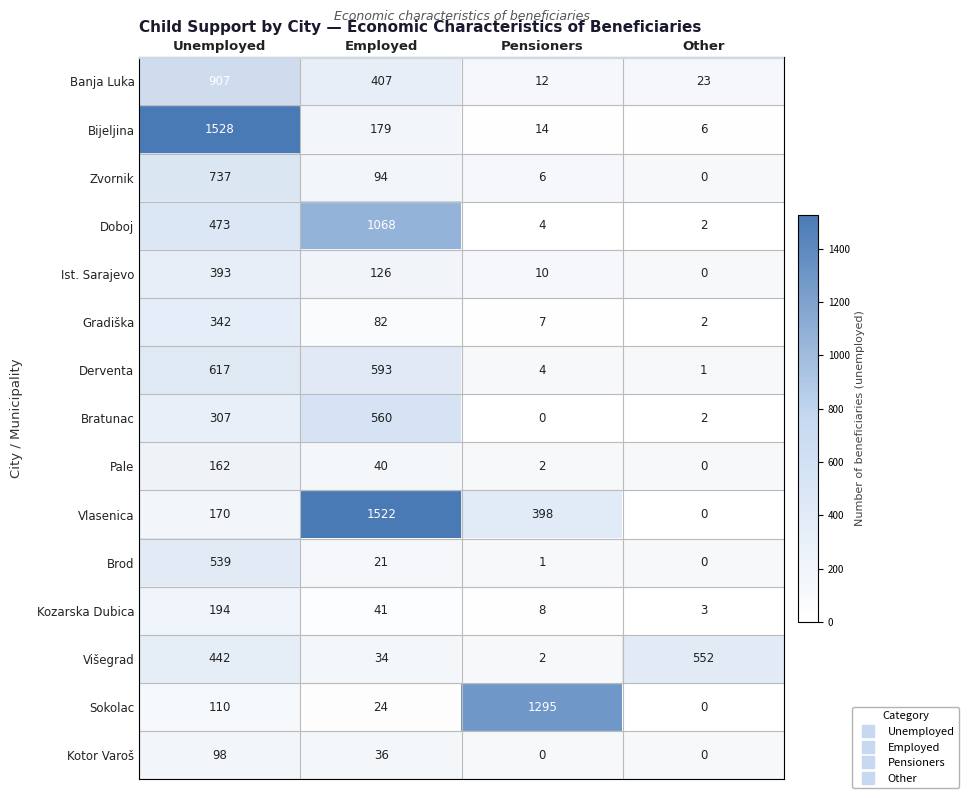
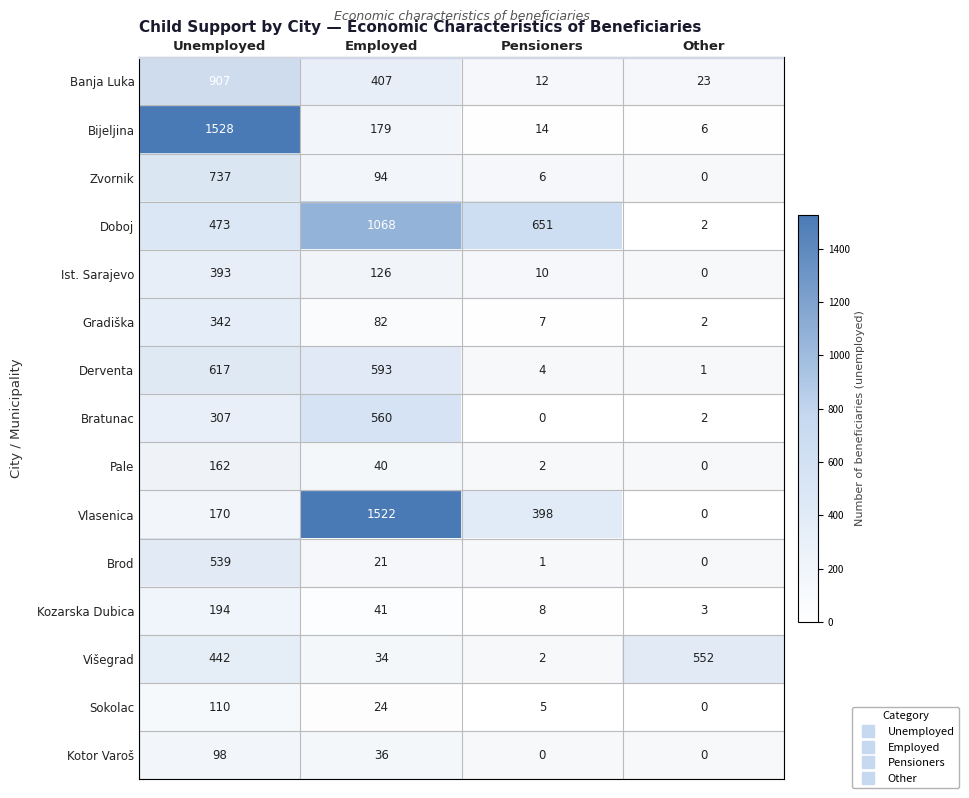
  {
    "Bijeljina": {
      "Unemployed": 1528,
      "Employed": 179,
      "Pensioners": 14,
      "Other": 6
    },
    "Doboj": {
      "Unemployed": 473,
      "Employed": 1068,
-     "Pensioners": 4,
+     "Pensioners": 651,
      "Other": 2
    },
    "Gradiška": {
      "Unemployed": 342,
      "Employed": 82,
      "Pensioners": 7,
      "Other": 2
    },
    "Bratunac": {
      "Unemployed": 307,
      "Employed": 560,
      "Pensioners": 0,
      "Other": 2
    },
    "Vlasenica": {
      "Unemployed": 170,
      "Employed": 1522,
      "Pensioners": 398,
      "Other": 0
    },
    "Kozarska Dubica": {
      "Unemployed": 194,
      "Employed": 41,
      "Pensioners": 8,
      "Other": 3
    },
    "Sokolac": {
      "Unemployed": 110,
      "Employed": 24,
-     "Pensioners": 1295,
+     "Pensioners": 5,
      "Other": 0
    }
  }
